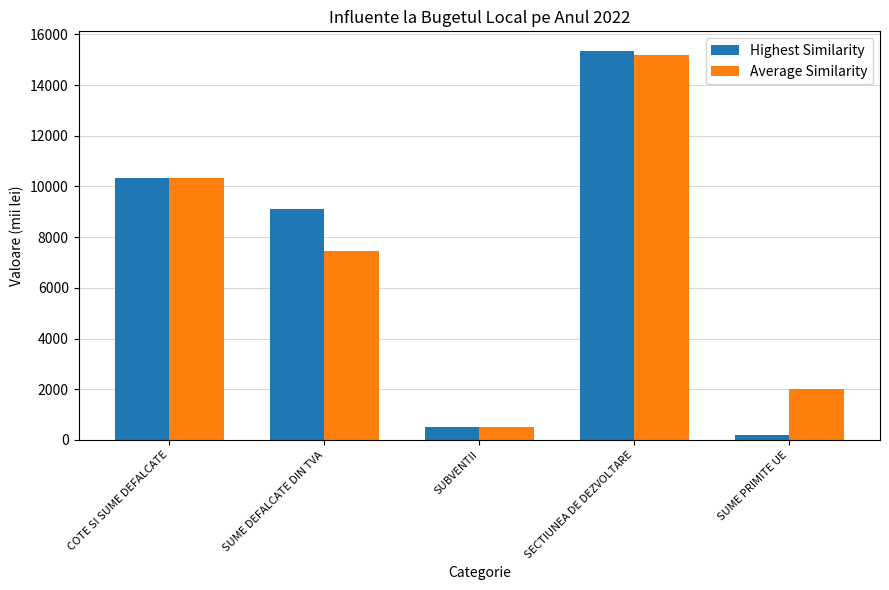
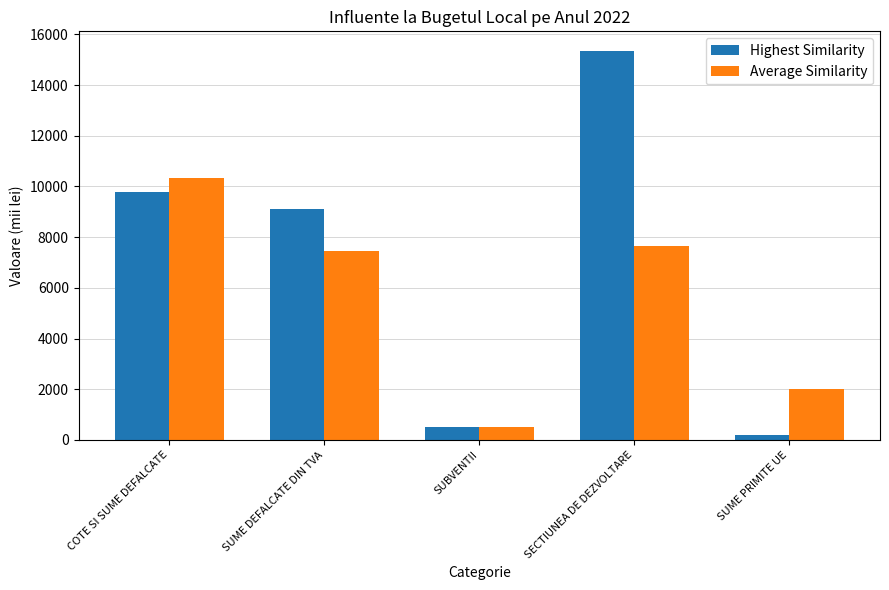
  {
    "Highest Similarity": {
-     "COTE SI SUME DEFALCATE": 10300,
+     "COTE SI SUME DEFALCATE": 9800,
      "SUME DEFALCATE DIN TVA": 9100,
      "SUBVENTII": 500,
      "SECTIUNEA DE DEZVOLTARE": 15400,
      "SUME PRIMITE UE": 200
    },
    "Average Similarity": {
      "COTE SI SUME DEFALCATE": 10300,
      "SUME DEFALCATE DIN TVA": 7400,
      "SUBVENTII": 500,
-     "SECTIUNEA DE DEZVOLTARE": 15200,
+     "SECTIUNEA DE DEZVOLTARE": 7700,
      "SUME PRIMITE UE": 2000
    }
  }
